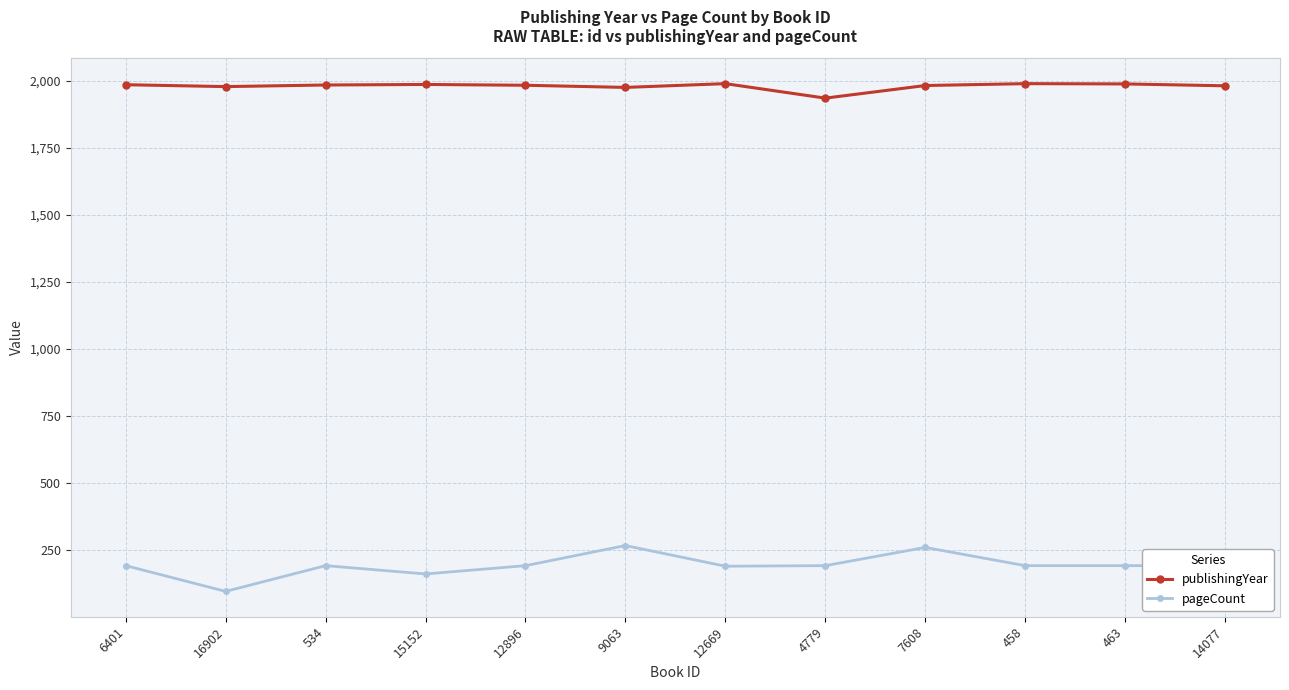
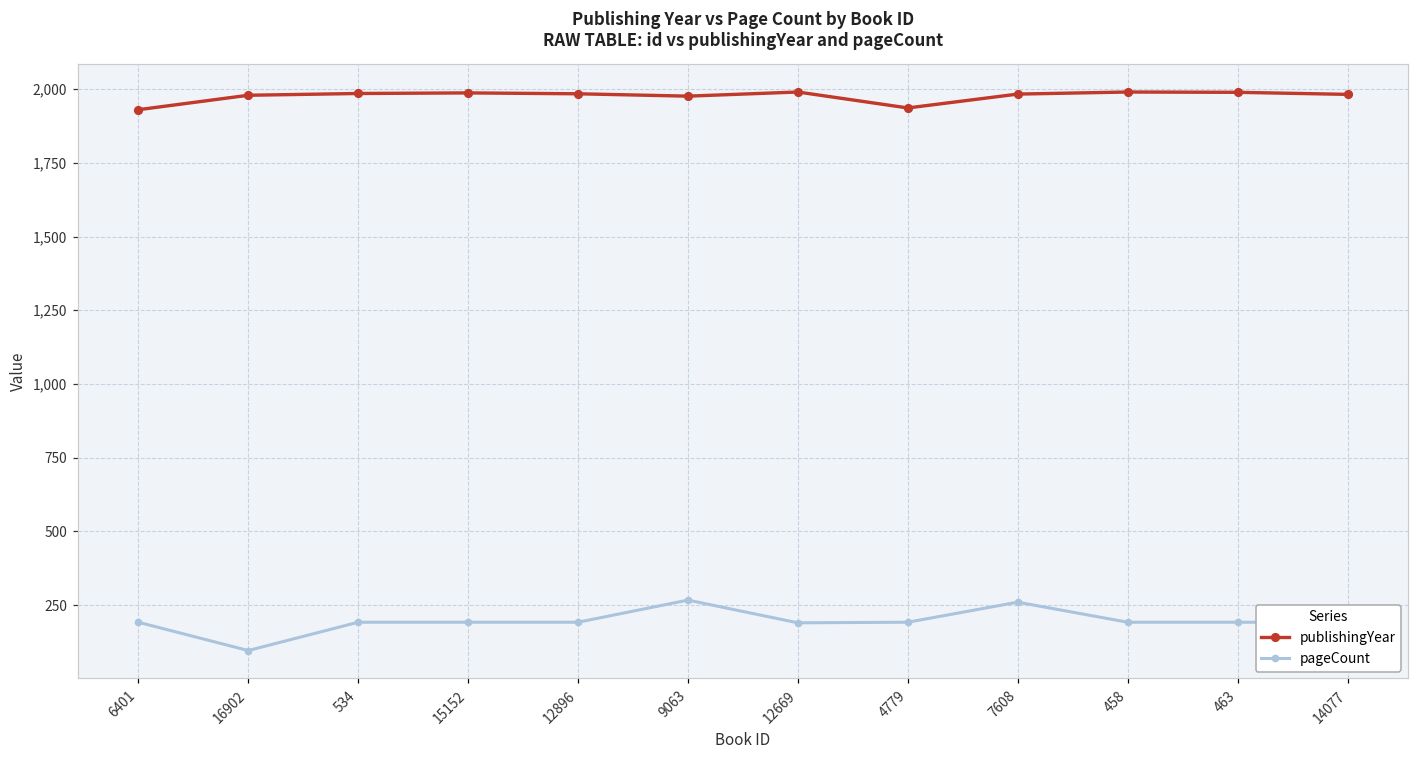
  {
    "publishingYear": {
-     "6401": "1,990",
+     "6401": "1,930",
      "16902": "1,980",
      "534": "1,990",
      "15152": "1,990",
      "12896": "1,980",
      "9063": "1,980",
      "12669": "1,990",
      "4779": "1,940",
      "7608": "1,980",
      "458": "1,990",
      "463": "1,990",
      "14077": "1,980"
    },
    "pageCount": {
      "6401": "190",
      "16902": "100",
      "534": "190",
-     "15152": "160",
+     "15152": "190",
      "12896": "190",
      "9063": "270",
      "12669": "190",
      "4779": "190",
      "7608": "260",
      "458": "190",
      "463": "190"
    }
  }
